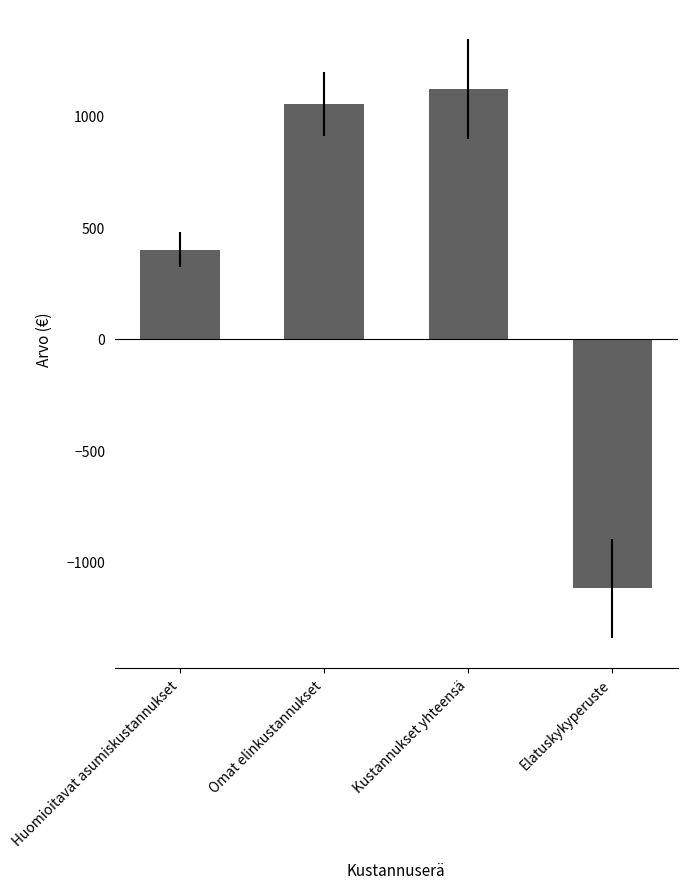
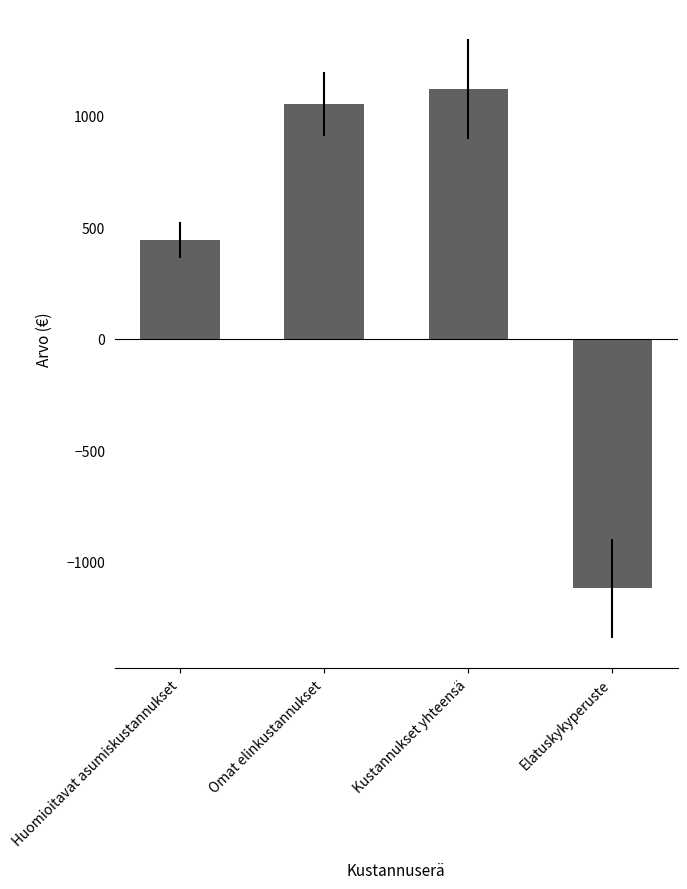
  {
-   "Huomioitavat asumiskustannukset": 400,
+   "Huomioitavat asumiskustannukset": 440,
    "Omat elinkustannukset": 1050,
    "Kustannukset yhteensä": 1120,
    "Elatuskykyperuste": -1120
  }
